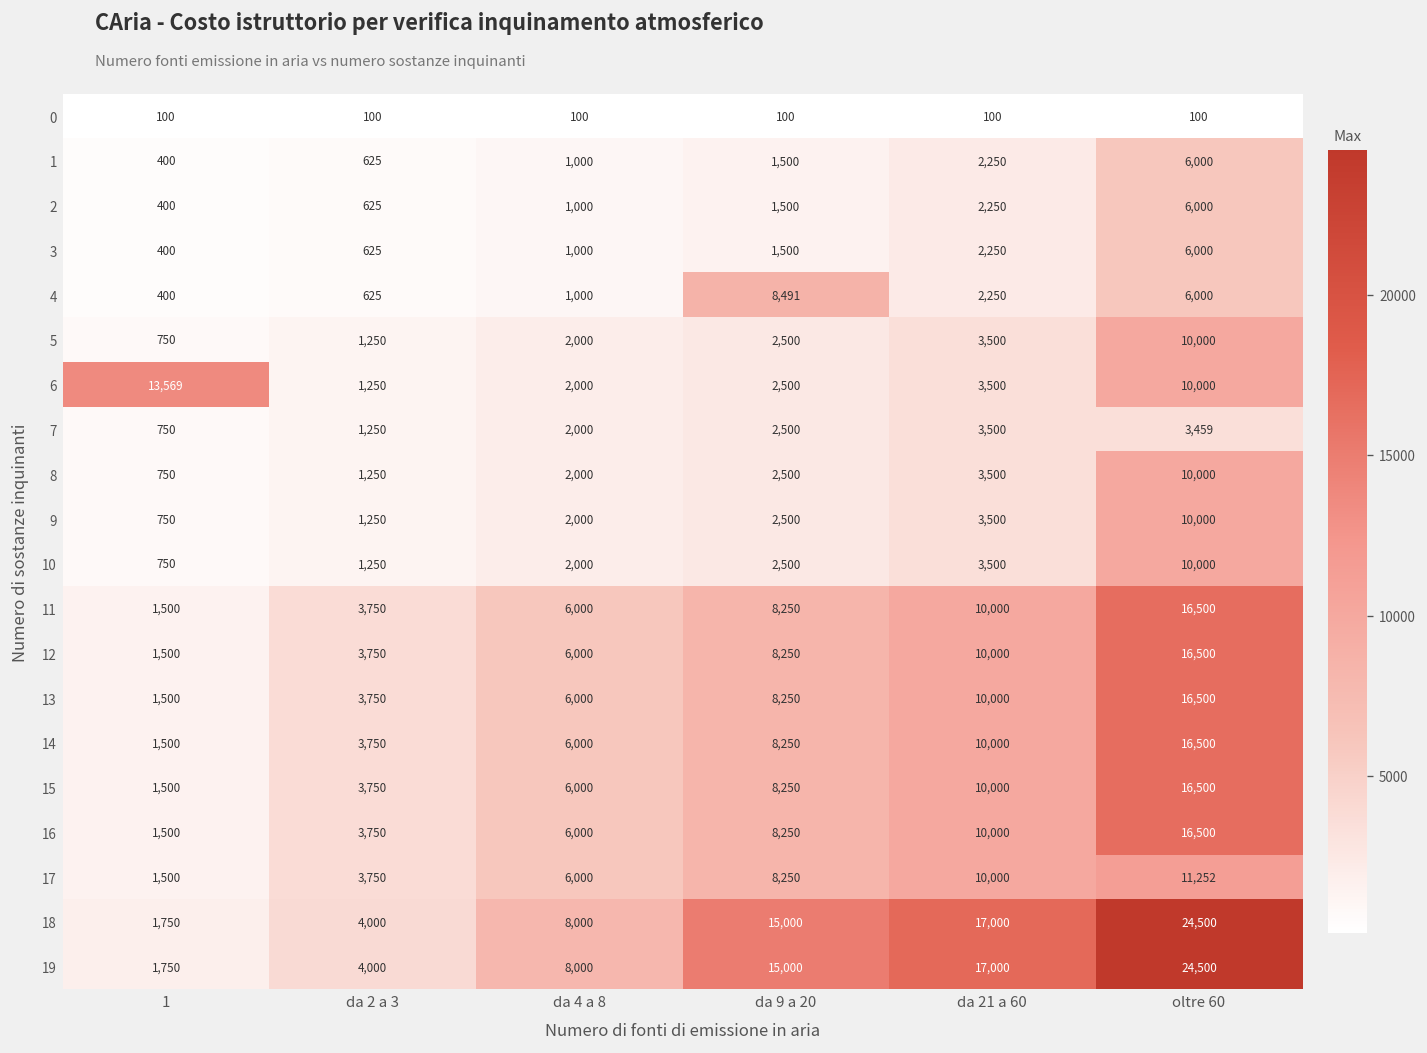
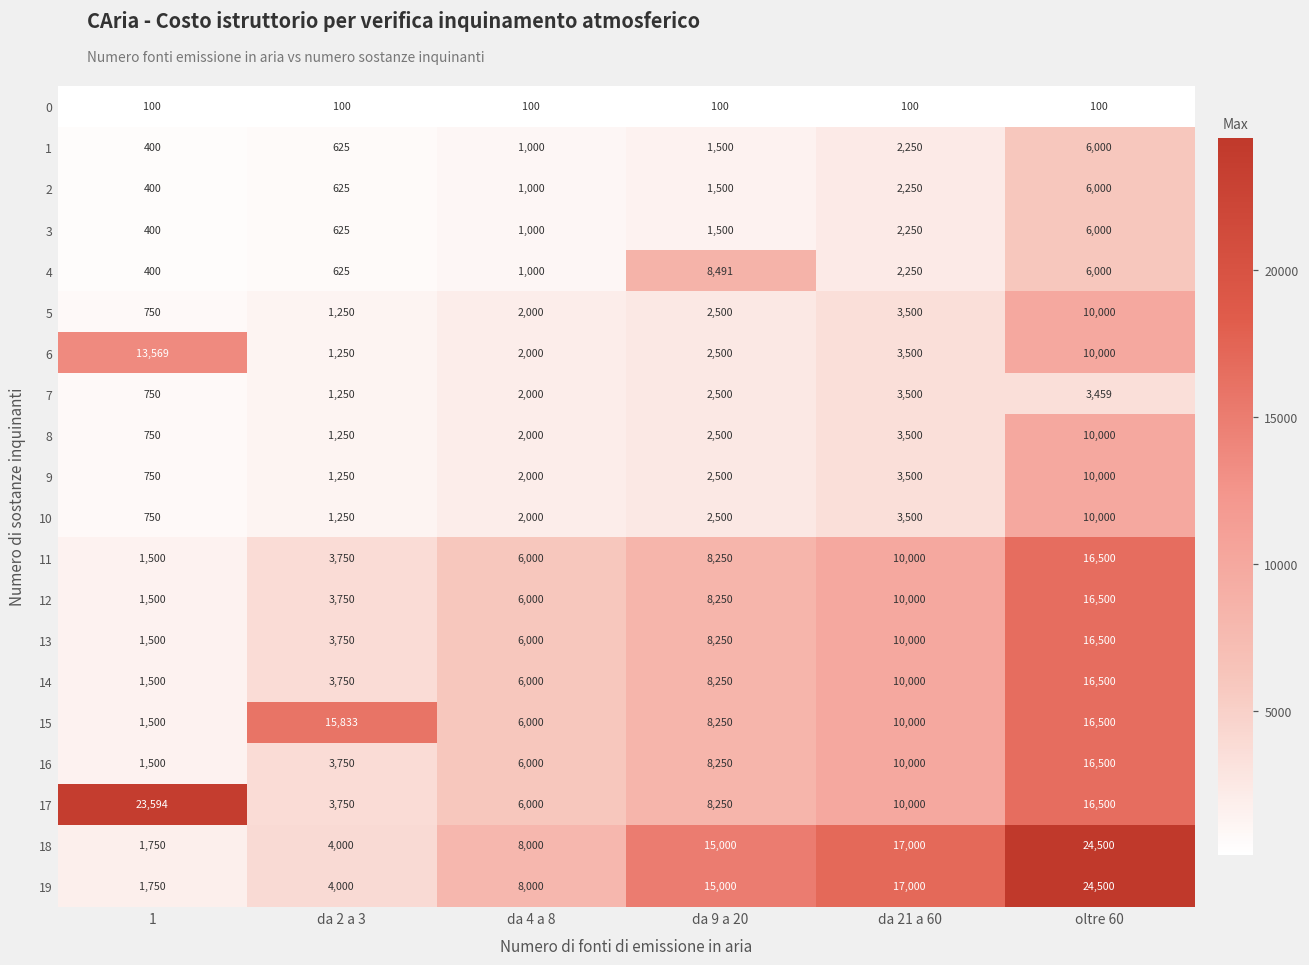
  {
    "0": {
      "1": "100",
      "da 2 a 3": "100",
      "da 4 a 8": "100",
      "da 9 a 20": "100",
      "da 21 a 60": "100",
      "oltre 60": "100"
    },
    "1": {
      "1": "400",
      "da 2 a 3": "625",
      "da 4 a 8": "1,000",
      "da 9 a 20": "1,500",
      "da 21 a 60": "2,250",
      "oltre 60": "6,000"
    },
    "2": {
      "1": "400",
      "da 2 a 3": "625",
      "da 4 a 8": "1,000",
      "da 9 a 20": "1,500",
      "da 21 a 60": "2,250",
      "oltre 60": "6,000"
    },
    "3": {
      "1": "400",
      "da 2 a 3": "625",
      "da 4 a 8": "1,000",
      "da 9 a 20": "1,500",
      "da 21 a 60": "2,250",
      "oltre 60": "6,000"
    },
    "4": {
      "1": "400",
      "da 2 a 3": "625",
      "da 4 a 8": "1,000",
      "da 9 a 20": "8,491",
      "da 21 a 60": "2,250",
      "oltre 60": "6,000"
    },
    "5": {
      "1": "750",
      "da 2 a 3": "1,250",
      "da 4 a 8": "2,000",
      "da 9 a 20": "2,500",
      "da 21 a 60": "3,500",
      "oltre 60": "10,000"
    },
    "6": {
      "1": "13,569",
      "da 2 a 3": "1,250",
      "da 4 a 8": "2,000",
      "da 9 a 20": "2,500",
      "da 21 a 60": "3,500",
      "oltre 60": "10,000"
    },
    "7": {
      "1": "750",
      "da 2 a 3": "1,250",
      "da 4 a 8": "2,000",
      "da 9 a 20": "2,500",
      "da 21 a 60": "3,500",
      "oltre 60": "3,459"
    },
    "8": {
      "1": "750",
      "da 2 a 3": "1,250",
      "da 4 a 8": "2,000",
      "da 9 a 20": "2,500",
      "da 21 a 60": "3,500",
      "oltre 60": "10,000"
    },
    "9": {
      "1": "750",
      "da 2 a 3": "1,250",
      "da 4 a 8": "2,000",
      "da 9 a 20": "2,500",
      "da 21 a 60": "3,500",
      "oltre 60": "10,000"
    },
    "10": {
      "1": "750",
      "da 2 a 3": "1,250",
      "da 4 a 8": "2,000",
      "da 9 a 20": "2,500",
      "da 21 a 60": "3,500",
      "oltre 60": "10,000"
    },
    "11": {
      "1": "1,500",
      "da 2 a 3": "3,750",
      "da 4 a 8": "6,000",
      "da 9 a 20": "8,250",
      "da 21 a 60": "10,000",
      "oltre 60": "16,500"
    },
    "12": {
      "1": "1,500",
      "da 2 a 3": "3,750",
      "da 4 a 8": "6,000",
      "da 9 a 20": "8,250",
      "da 21 a 60": "10,000",
      "oltre 60": "16,500"
    },
    "13": {
      "1": "1,500",
      "da 2 a 3": "3,750",
      "da 4 a 8": "6,000",
      "da 9 a 20": "8,250",
      "da 21 a 60": "10,000",
      "oltre 60": "16,500"
    },
    "14": {
      "1": "1,500",
      "da 2 a 3": "3,750",
      "da 4 a 8": "6,000",
      "da 9 a 20": "8,250",
      "da 21 a 60": "10,000",
      "oltre 60": "16,500"
    },
    "15": {
      "1": "1,500",
-     "da 2 a 3": "3,750",
+     "da 2 a 3": "15,833",
      "da 4 a 8": "6,000",
      "da 9 a 20": "8,250",
      "da 21 a 60": "10,000",
      "oltre 60": "16,500"
    },
    "16": {
      "1": "1,500",
      "da 2 a 3": "3,750",
      "da 4 a 8": "6,000",
      "da 9 a 20": "8,250",
      "da 21 a 60": "10,000",
      "oltre 60": "16,500"
    },
    "17": {
-     "1": "1,500",
+     "1": "23,594",
      "da 2 a 3": "3,750",
      "da 4 a 8": "6,000",
      "da 9 a 20": "8,250",
      "da 21 a 60": "10,000",
-     "oltre 60": "11,252"
+     "oltre 60": "16,500"
    },
    "18": {
      "1": "1,750",
      "da 2 a 3": "4,000",
      "da 4 a 8": "8,000",
      "da 9 a 20": "15,000",
      "da 21 a 60": "17,000",
      "oltre 60": "24,500"
    },
    "19": {
      "1": "1,750",
      "da 2 a 3": "4,000",
      "da 4 a 8": "8,000",
      "da 9 a 20": "15,000",
      "da 21 a 60": "17,000",
      "oltre 60": "24,500"
    }
  }
